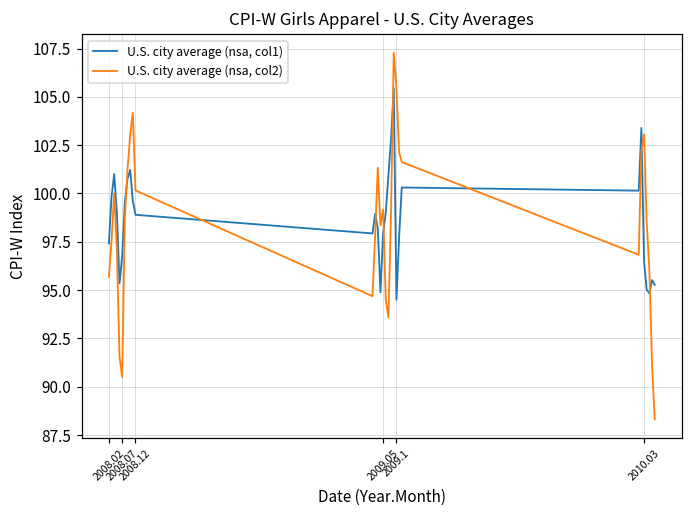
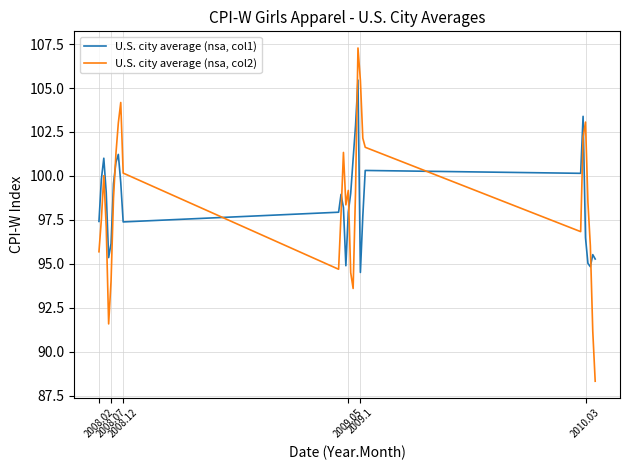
  {
    "U.S. city average (nsa, col1)": {
      "2008.02": 97.4,
-     "2008.07": 96.8,
-     "2008.12": 98.9,
+     "2008.07": 96.2,
+     "2008.12": 97.4,
      "2009.05": 97.9,
      "2009.1": 94.5,
      "2010.03": 96.5
    },
    "U.S. city average (nsa, col2)": {
      "2008.02": 95.7,
-     "2008.07": 90.5,
+     "2008.07": 94.0,
      "2008.12": 100.2,
      "2009.05": 99.2,
      "2010.03": 103.1
    }
  }
